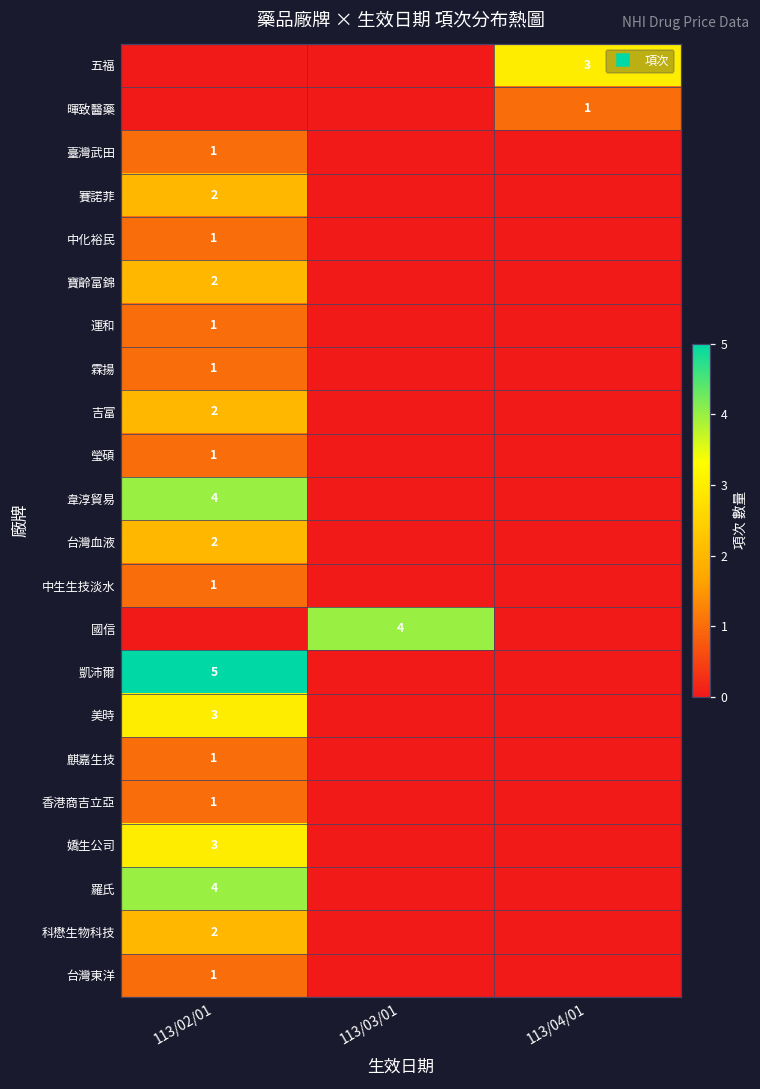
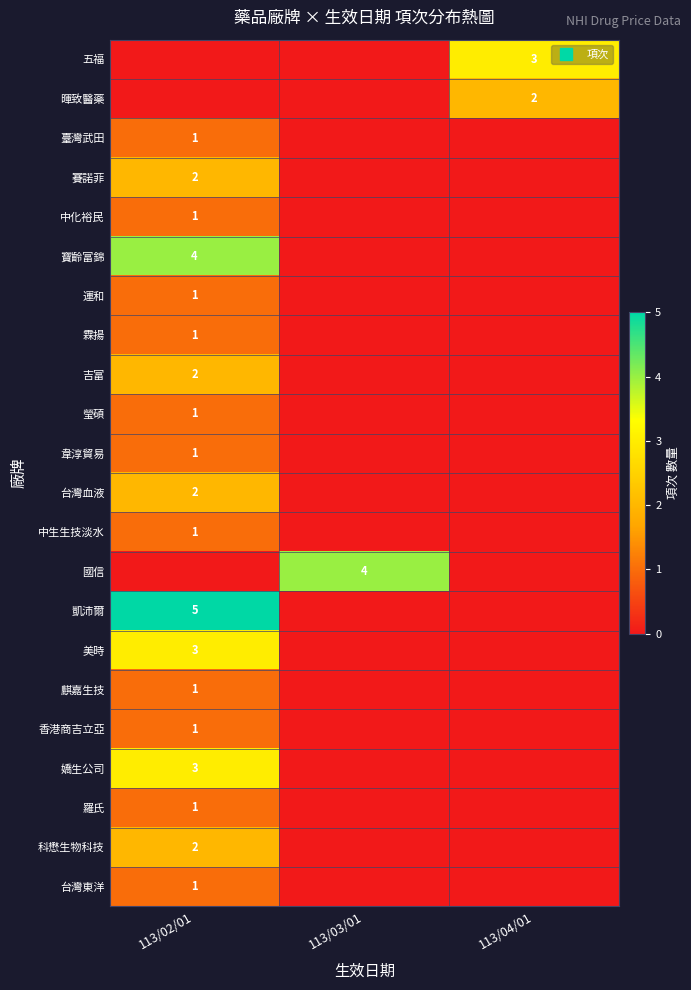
  {
    "五福": {
      "113/04/01": 3
    },
    "暉致醫藥": {
-     "113/04/01": 1
+     "113/04/01": 2
    },
    "臺灣武田": {
      "113/02/01": 1
    },
    "賽諾菲": {
      "113/02/01": 2
    },
    "中化裕民": {
      "113/02/01": 1
    },
    "寶齡富錦": {
-     "113/02/01": 2
+     "113/02/01": 4
    },
    "運和": {
      "113/02/01": 1
    },
    "霖揚": {
      "113/02/01": 1
    },
    "吉富": {
      "113/02/01": 2
    },
    "瑩碩": {
      "113/02/01": 1
    },
    "韋淳貿易": {
-     "113/02/01": 4
+     "113/02/01": 1
    },
    "台灣血液": {
      "113/02/01": 2
    },
    "中生生技淡水": {
      "113/02/01": 1
    },
    "國信": {
      "113/03/01": 4
    },
    "凱沛爾": {
      "113/02/01": 5
    },
    "美時": {
      "113/02/01": 3
    },
    "麒嘉生技": {
      "113/02/01": 1
    },
    "香港商吉立亞": {
      "113/02/01": 1
    },
    "嬌生公司": {
      "113/02/01": 3
    },
    "羅氏": {
-     "113/02/01": 4
+     "113/02/01": 1
    },
    "科懋生物科技": {
      "113/02/01": 2
    },
    "台灣東洋": {
      "113/02/01": 1
    }
  }
